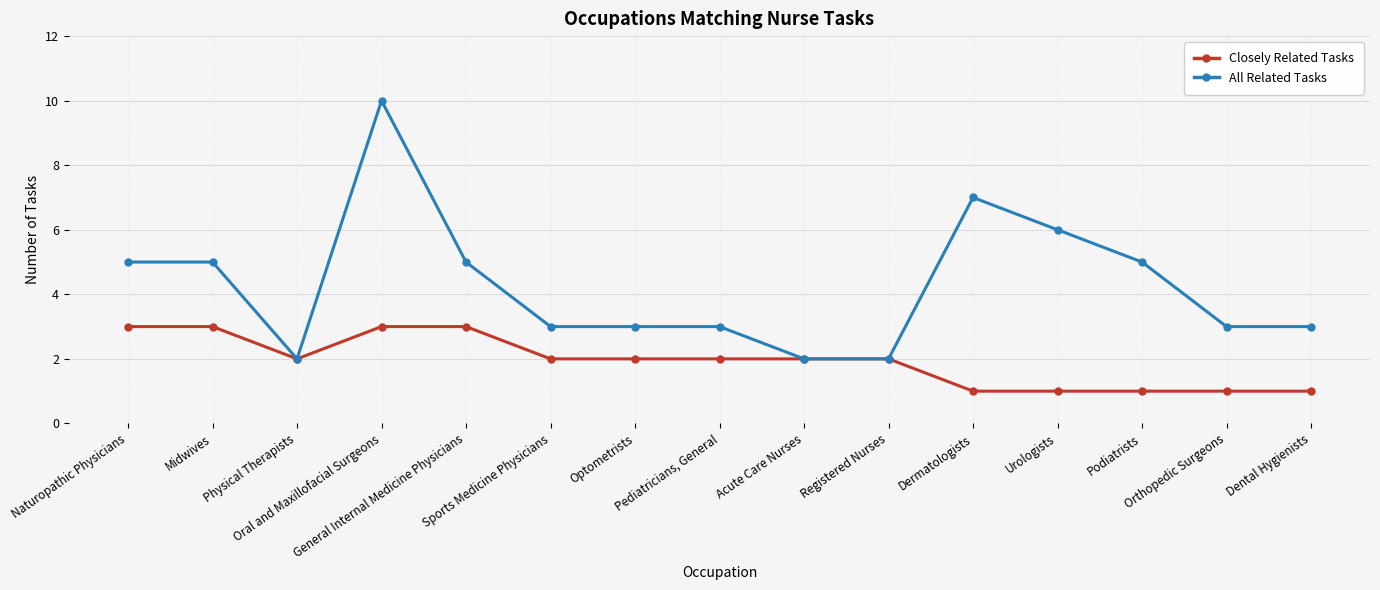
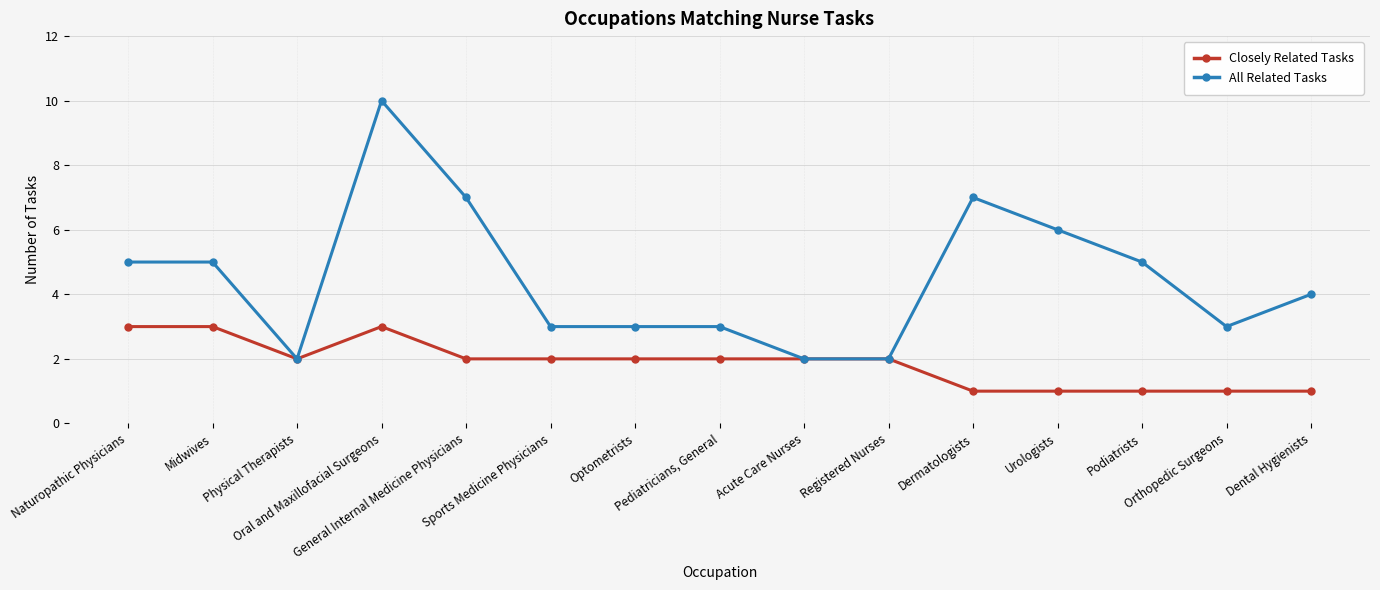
  {
    "Closely Related Tasks": {
      "Naturopathic Physicians": 3,
      "Midwives": 3,
      "Oral and Maxillofacial Surgeons": 3,
-     "General Internal Medicine Physicians": 3,
+     "General Internal Medicine Physicians": 2,
      "Sports Medicine Physicians": 2,
      "Optometrists": 2,
      "Pediatricians, General": 2,
      "Dermatologists": 1,
      "Urologists": 1,
      "Podiatrists": 1,
      "Orthopedic Surgeons": 1,
      "Dental Hygienists": 1
    },
    "All Related Tasks": {
      "Naturopathic Physicians": 5,
      "Midwives": 5,
      "Oral and Maxillofacial Surgeons": 10,
-     "General Internal Medicine Physicians": 5,
+     "General Internal Medicine Physicians": 7,
      "Sports Medicine Physicians": 3,
      "Optometrists": 3,
      "Pediatricians, General": 3,
      "Dermatologists": 7,
      "Urologists": 6,
      "Podiatrists": 5,
      "Orthopedic Surgeons": 3,
-     "Dental Hygienists": 3
+     "Dental Hygienists": 4
    }
  }
